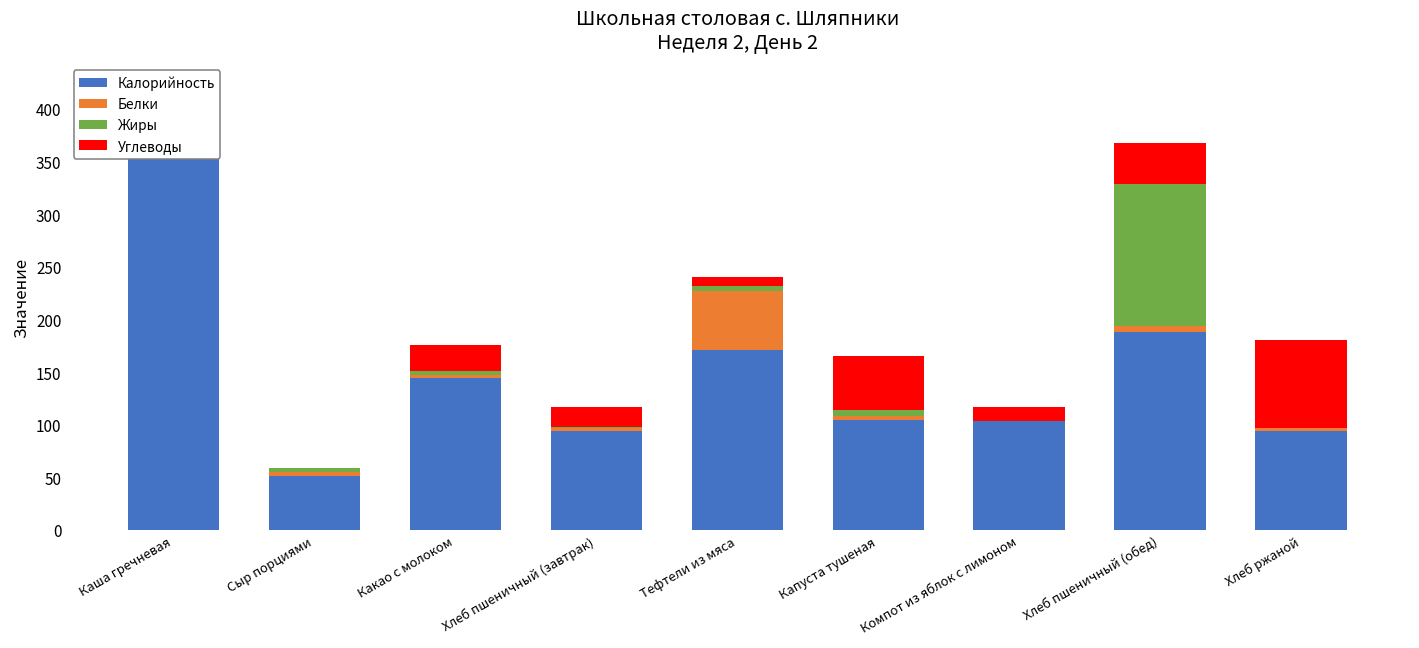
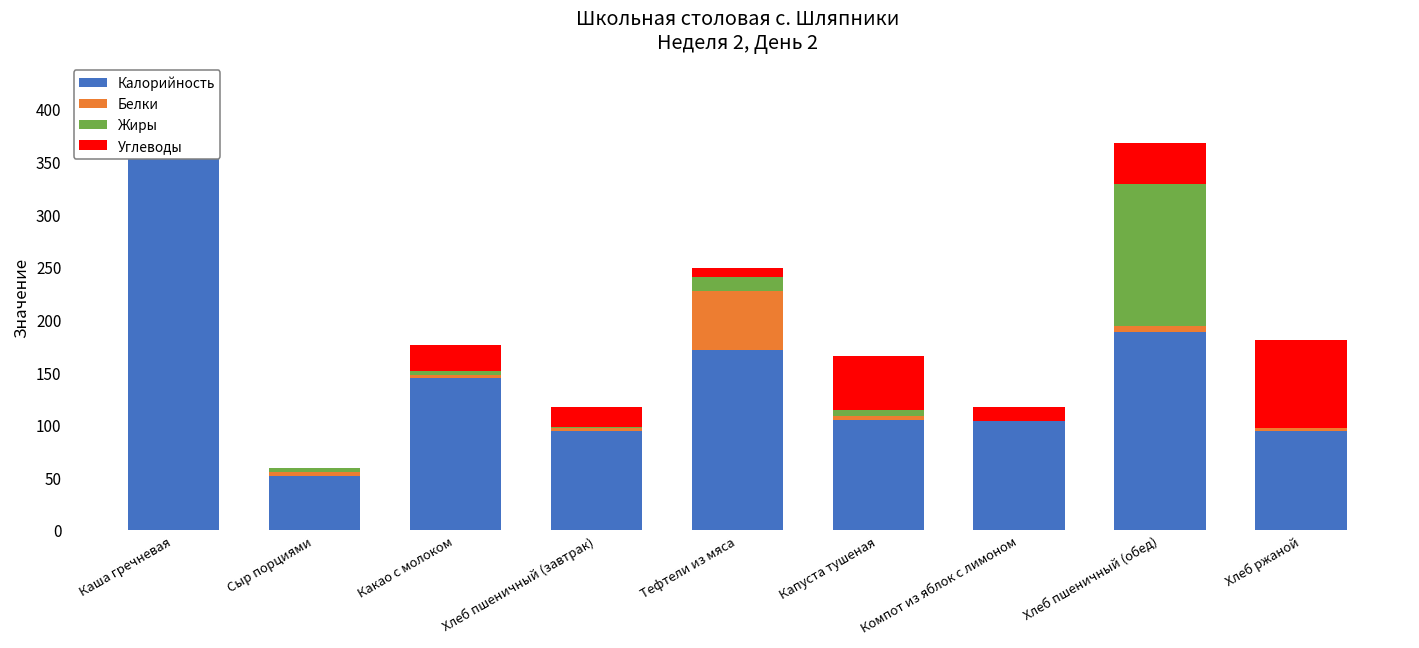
  {
    "Калорийность": {
      "Сыр порциями": 50,
      "Какао с молоком": 140,
      "Хлеб пшеничный (завтрак)": 90,
      "Тефтели из мяса": 170,
      "Капуста тушеная": 100,
      "Компот из яблок с лимоном": 100,
      "Хлеб пшеничный (обед)": 190,
      "Хлеб ржаной": 90
    },
    "Белки": {
      "Сыр порциями": 0,
      "Какао с молоком": 0,
      "Хлеб пшеничный (завтрак)": 0,
      "Тефтели из мяса": 60,
      "Капуста тушеная": 0,
      "Хлеб пшеничный (обед)": 10,
      "Хлеб ржаной": 0
    },
    "Жиры": {
      "Сыр порциями": 0,
      "Какао с молоком": 0,
-     "Тефтели из мяса": 0,
+     "Тефтели из мяса": 10,
      "Капуста тушеная": 10,
      "Хлеб пшеничный (обед)": 130
    },
    "Углеводы": {
      "Сыр порциями": 0,
      "Какао с молоком": 30,
      "Хлеб пшеничный (завтрак)": 20,
      "Тефтели из мяса": 10,
      "Капуста тушеная": 50,
      "Компот из яблок с лимоном": 10,
      "Хлеб пшеничный (обед)": 40,
      "Хлеб ржаной": 80
    }
  }
